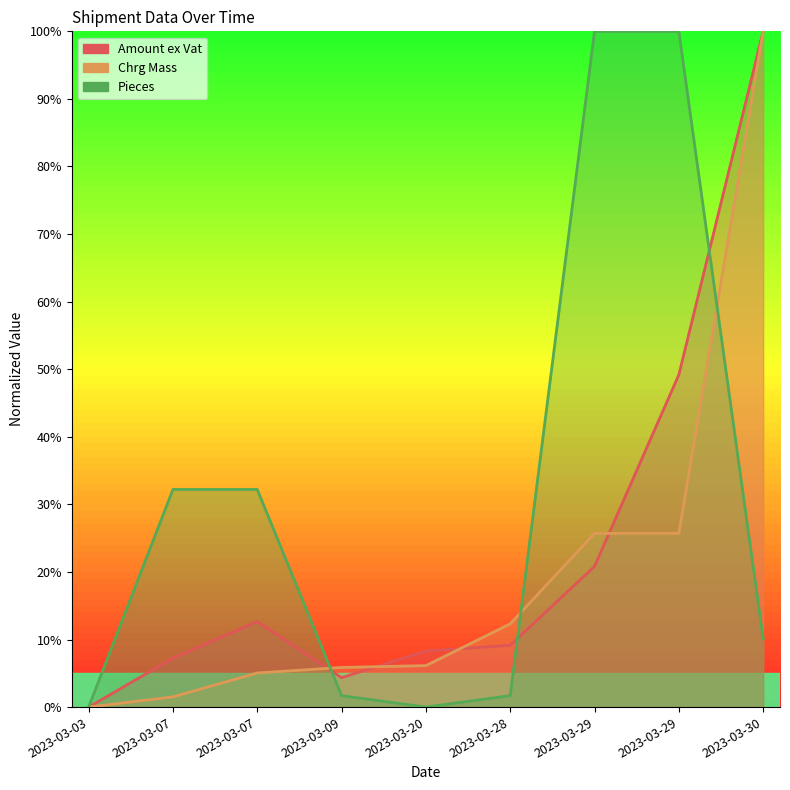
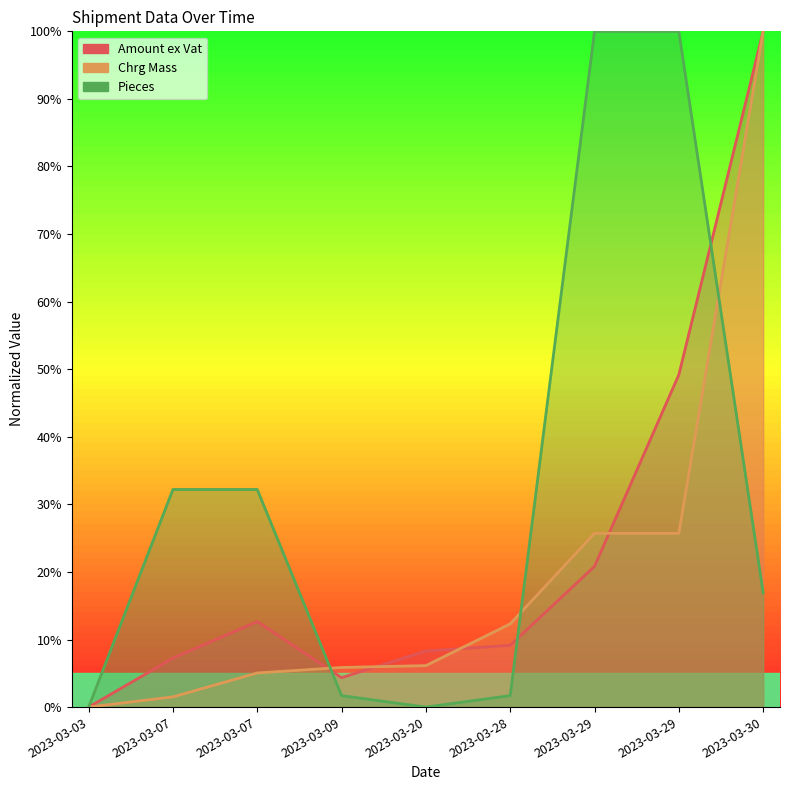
  {
    "Pieces": {
-     "2023-03-30": "10%"
+     "2023-03-30": "17%"
    }
  }
